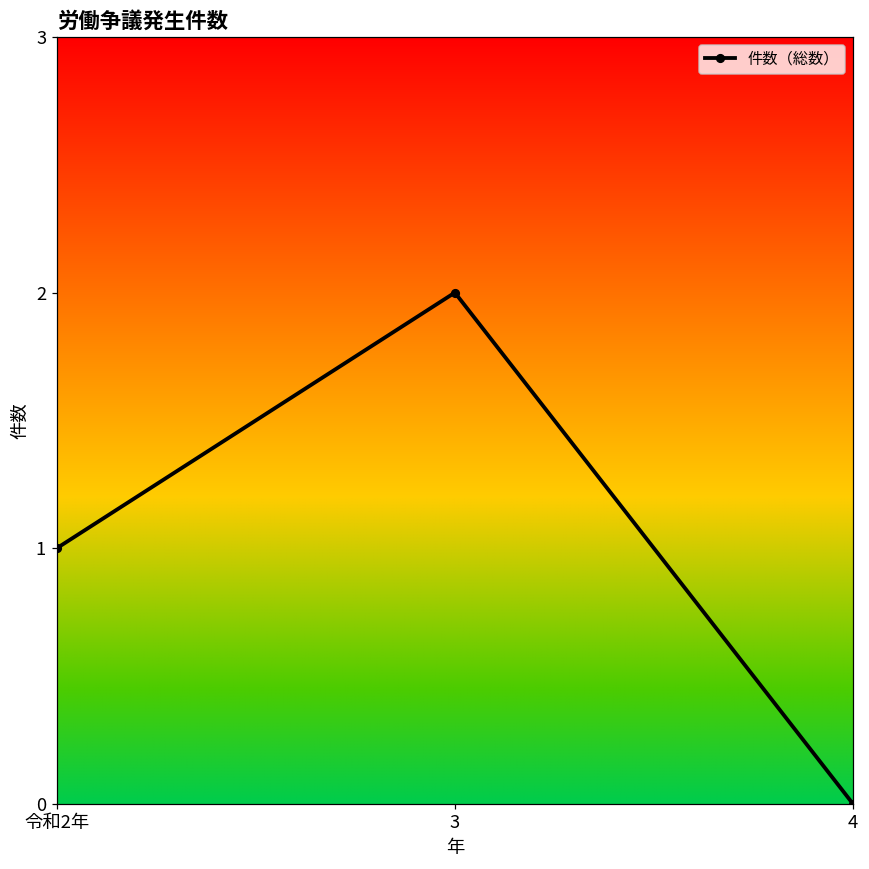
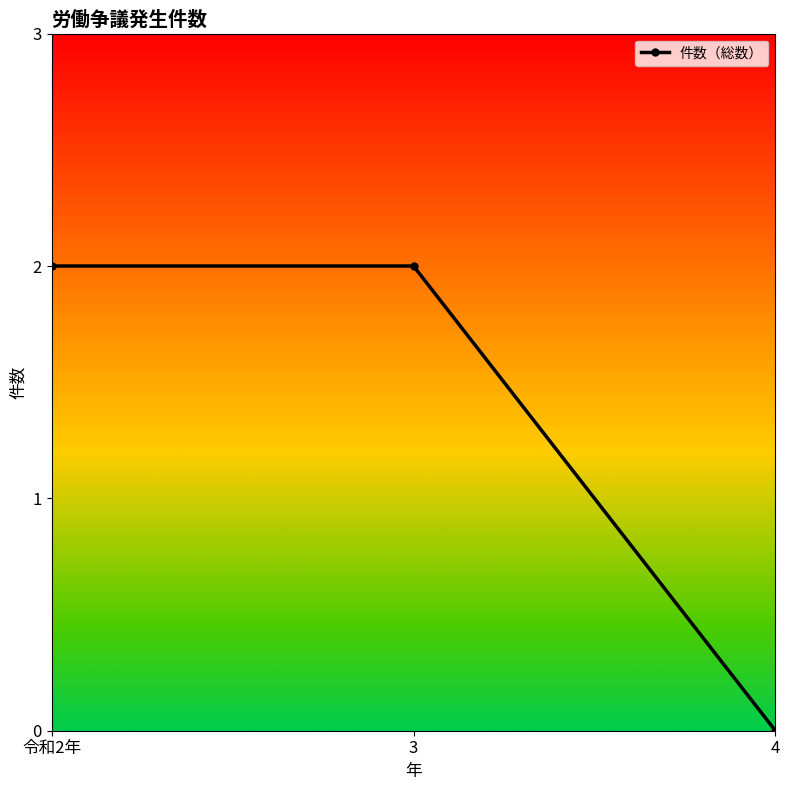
  {
-   "令和2年": 1,
+   "令和2年": 2,
    "3": 2,
    "4": 0
  }
